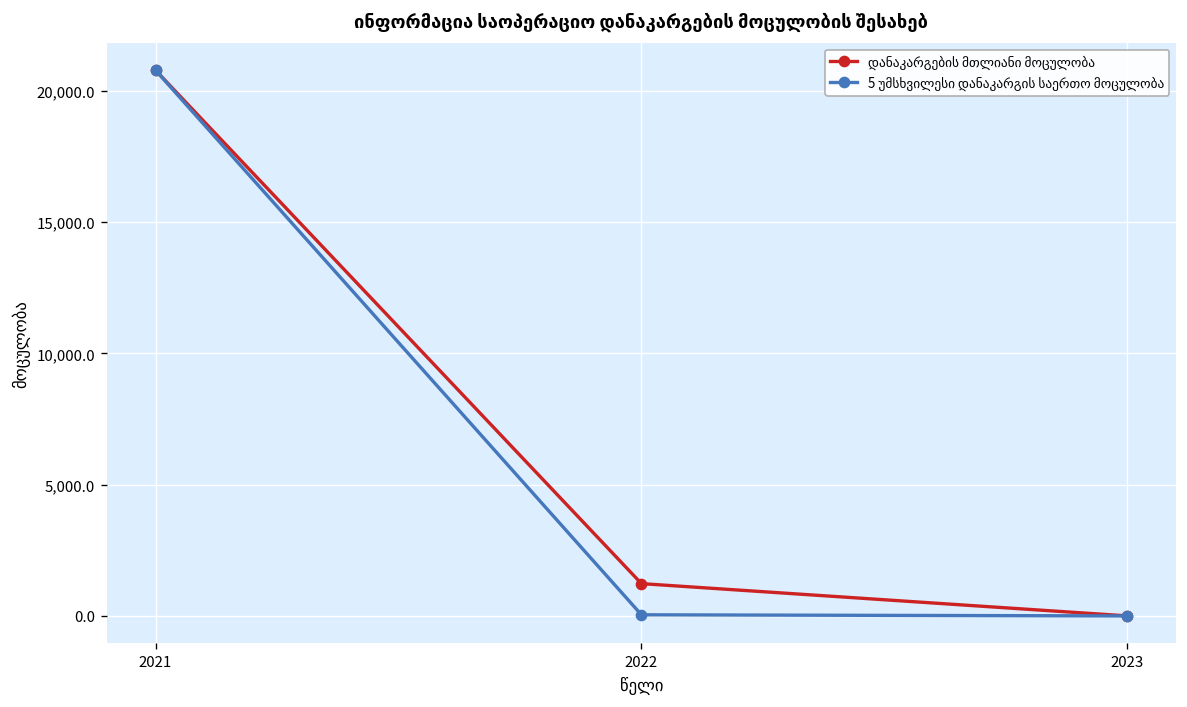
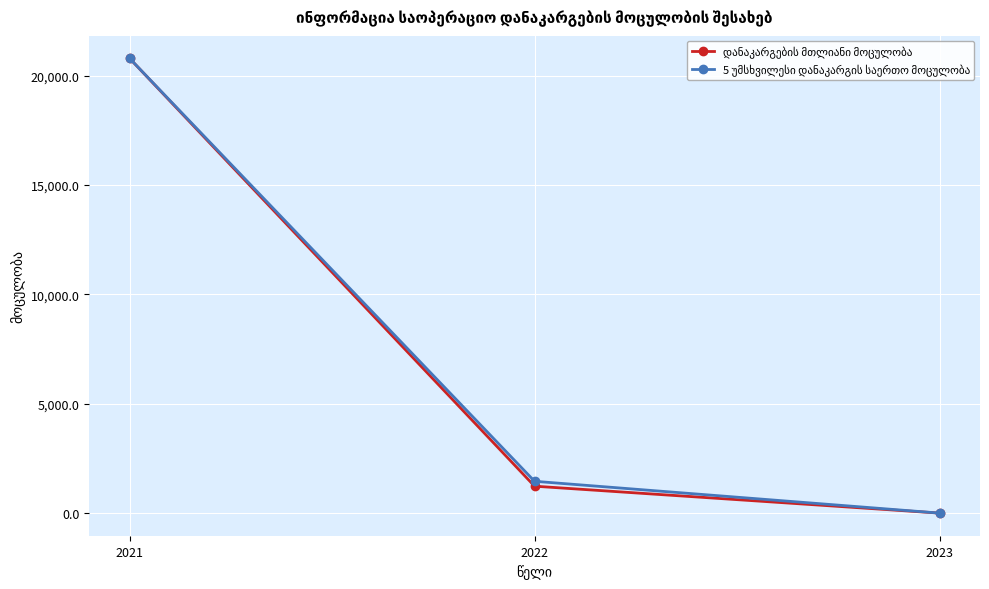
  {
    "დანაკარგების მთლიანი მოცულობა": {
      "2022": "1,200"
    },
    "5 უმსხვილესი დანაკარგის საერთო მოცულობა": {
-     "2022": "0"
+     "2022": "1,500"
    }
  }
